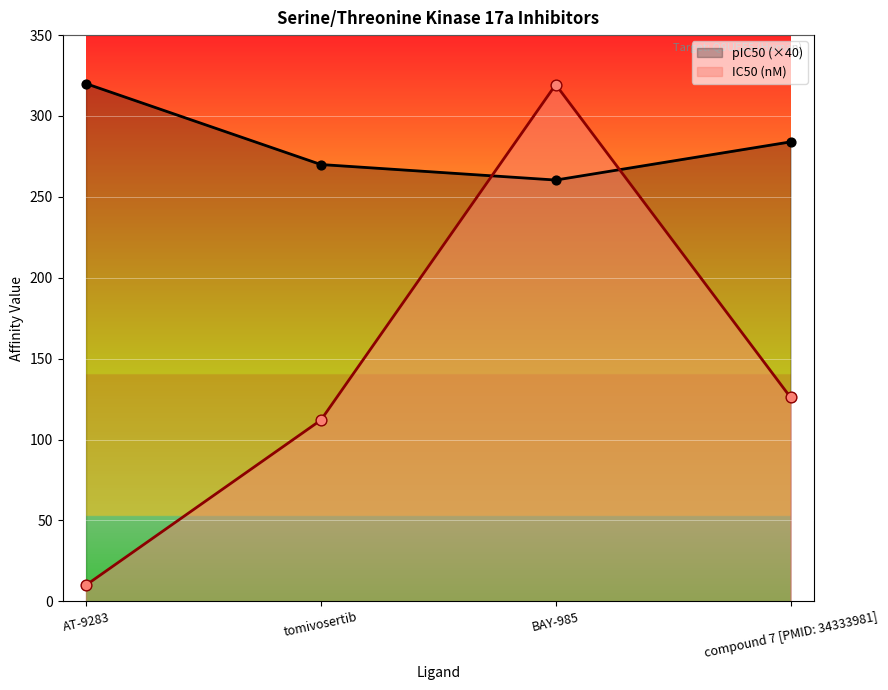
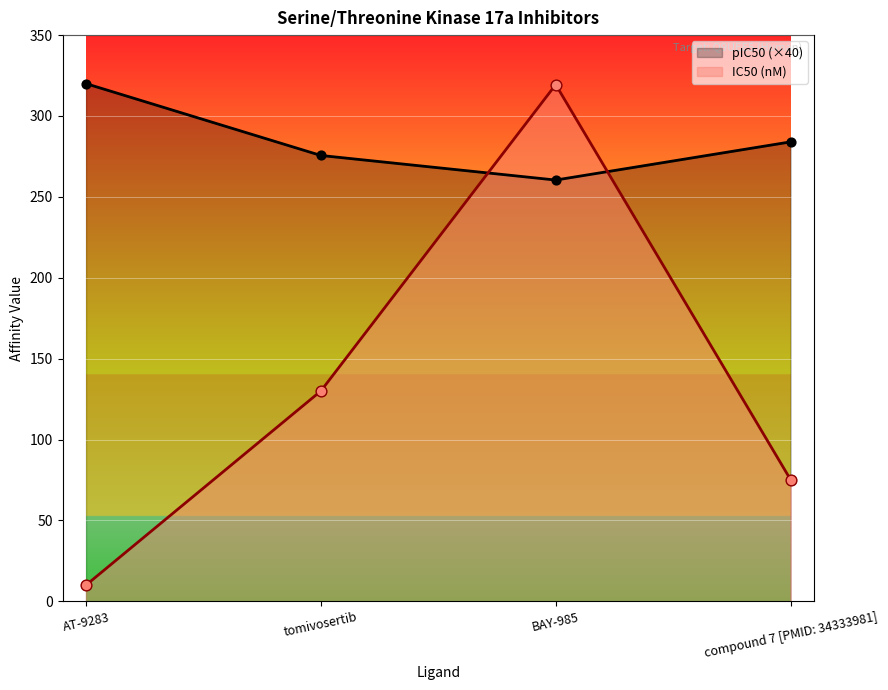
  {
    "pIC50 (×40)": {
      "AT-9283": 320,
-     "tomivosertib": 270,
+     "tomivosertib": 276,
      "BAY-985": 260,
      "compound 7 [PMID: 34333981]": 284
    },
    "IC50 (nM)": {
      "AT-9283": 10,
-     "tomivosertib": 112,
+     "tomivosertib": 130,
      "BAY-985": 319,
-     "compound 7 [PMID: 34333981]": 126
+     "compound 7 [PMID: 34333981]": 75
    }
  }
